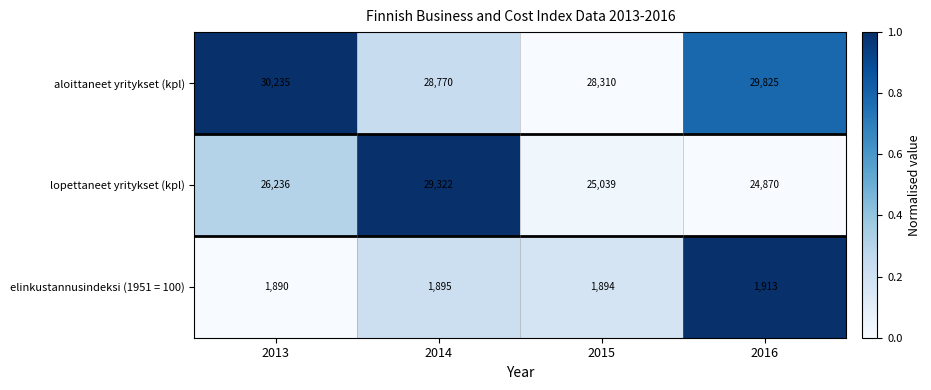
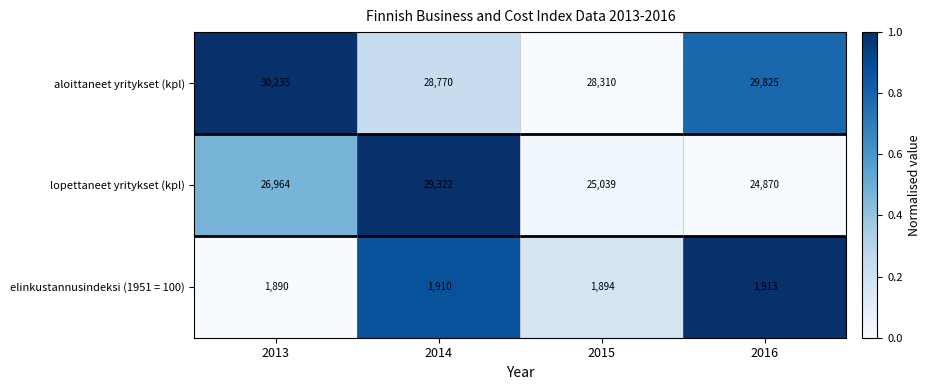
  {
    "aloittaneet yritykset (kpl)": {
      "2013": "30,235",
      "2014": "28,770",
      "2015": "28,310",
      "2016": "29,825"
    },
    "lopettaneet yritykset (kpl)": {
-     "2013": "26,236",
+     "2013": "26,964",
      "2014": "29,322",
      "2015": "25,039",
      "2016": "24,870"
    },
    "elinkustannusindeksi (1951 = 100)": {
      "2013": "1,890",
-     "2014": "1,895",
+     "2014": "1,910",
      "2015": "1,894",
      "2016": "1,913"
    }
  }
